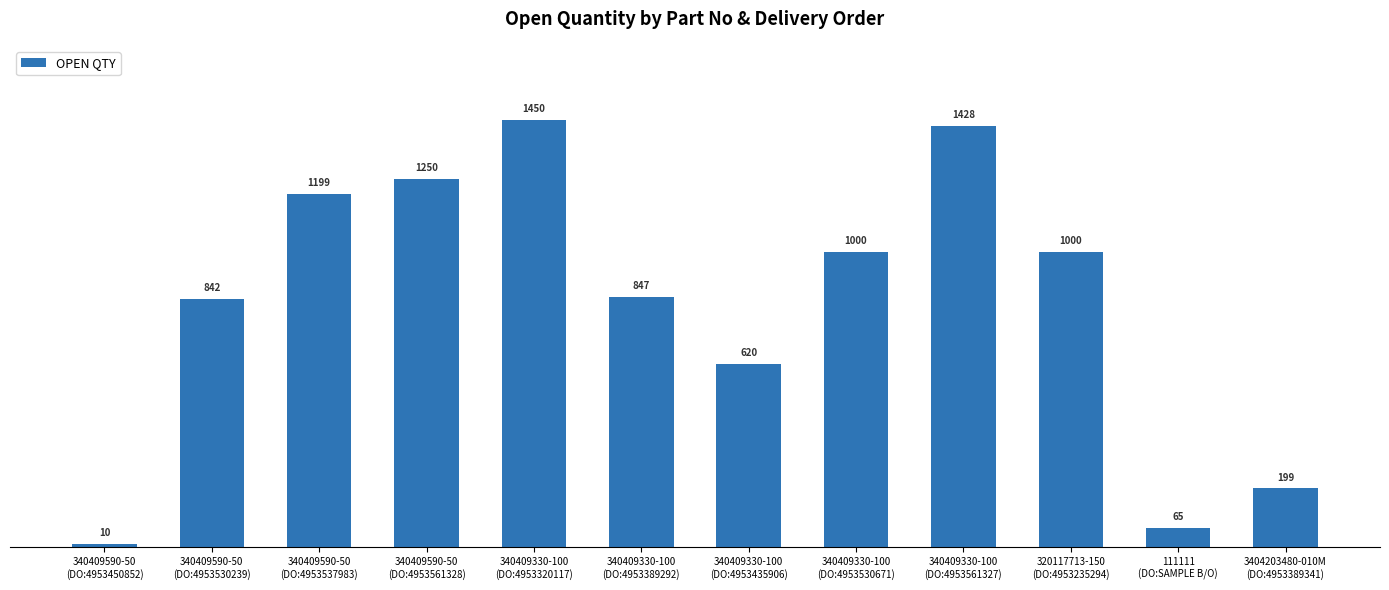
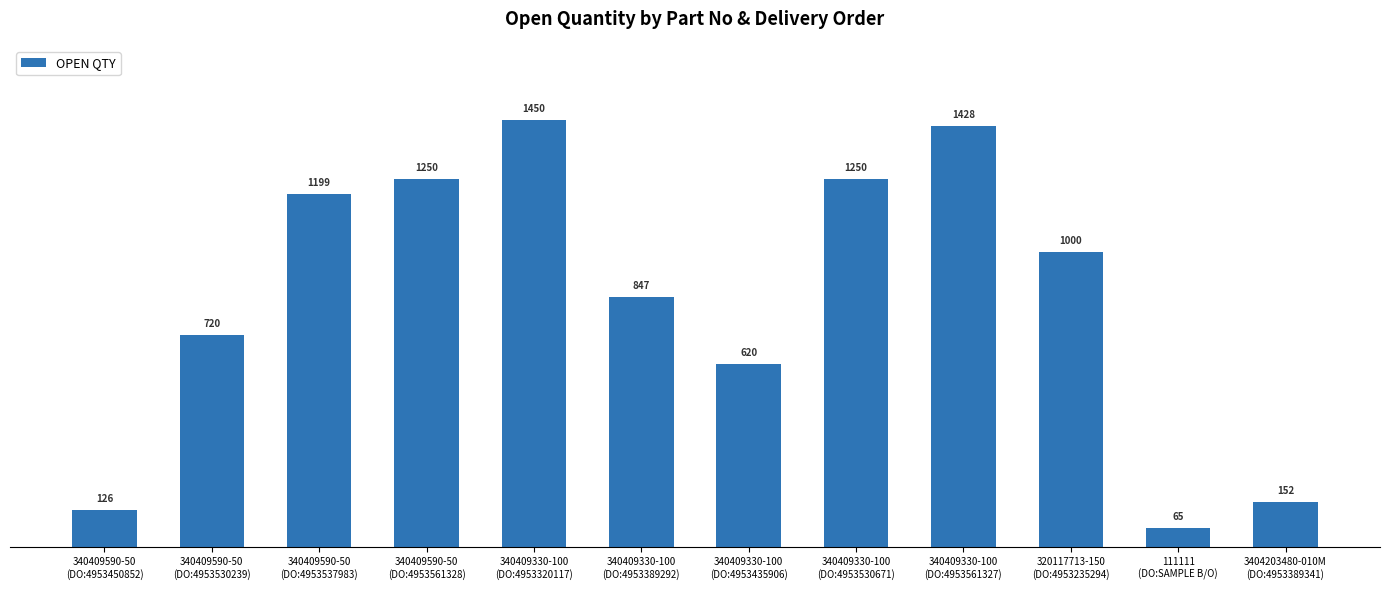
  {
-   "340409590-50 (DO:4953450852)": 10,
-   "340409590-50 (DO:4953530239)": 842,
+   "340409590-50 (DO:4953450852)": 126,
+   "340409590-50 (DO:4953530239)": 720,
    "340409590-50 (DO:4953537983)": 1199,
    "340409590-50 (DO:4953561328)": 1250,
    "340409330-100 (DO:4953320117)": 1450,
    "340409330-100 (DO:4953389292)": 847,
    "340409330-100 (DO:4953435906)": 620,
-   "340409330-100 (DO:4953530671)": 1000,
+   "340409330-100 (DO:4953530671)": 1250,
    "340409330-100 (DO:4953561327)": 1428,
    "320117713-150 (DO:4953235294)": 1000,
    "111111 (DO:SAMPLE B/O)": 65,
-   "3404203480-010M (DO:4953389341)": 199
+   "3404203480-010M (DO:4953389341)": 152
  }
